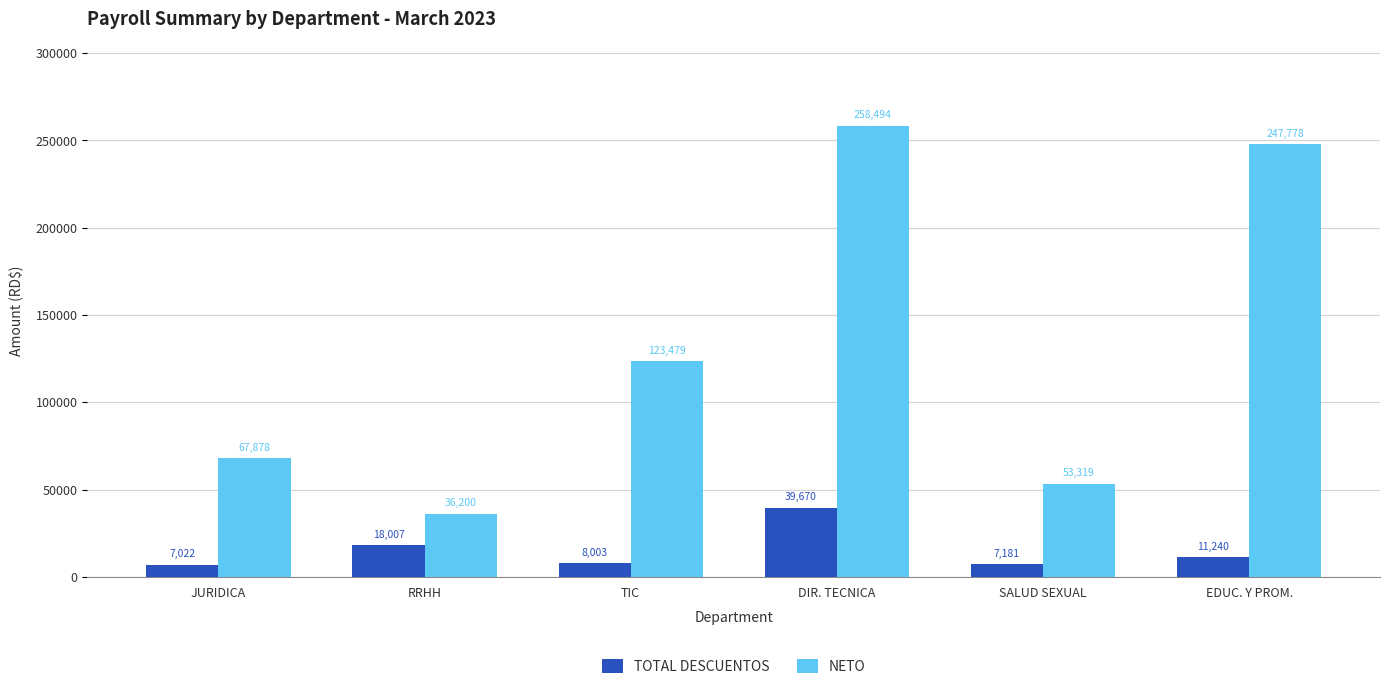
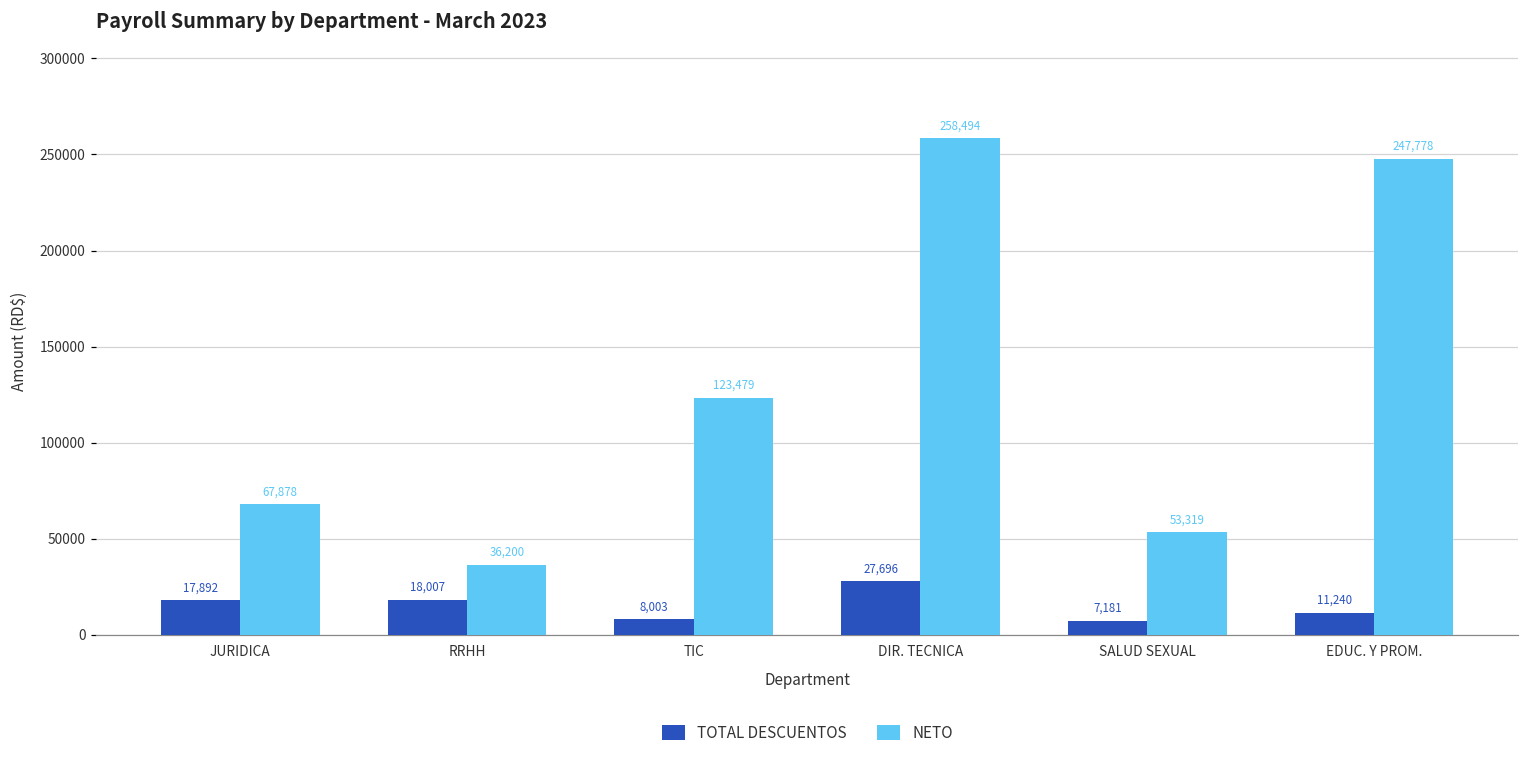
  {
    "TOTAL DESCUENTOS": {
-     "JURIDICA": "7,022",
+     "JURIDICA": "17,892",
      "RRHH": "18,007",
      "TIC": "8,003",
-     "DIR. TECNICA": "39,670",
+     "DIR. TECNICA": "27,696",
      "SALUD SEXUAL": "7,181",
      "EDUC. Y PROM.": "11,240"
    },
    "NETO": {
      "JURIDICA": "67,878",
      "RRHH": "36,200",
      "TIC": "123,479",
      "DIR. TECNICA": "258,494",
      "SALUD SEXUAL": "53,319",
      "EDUC. Y PROM.": "247,778"
    }
  }
